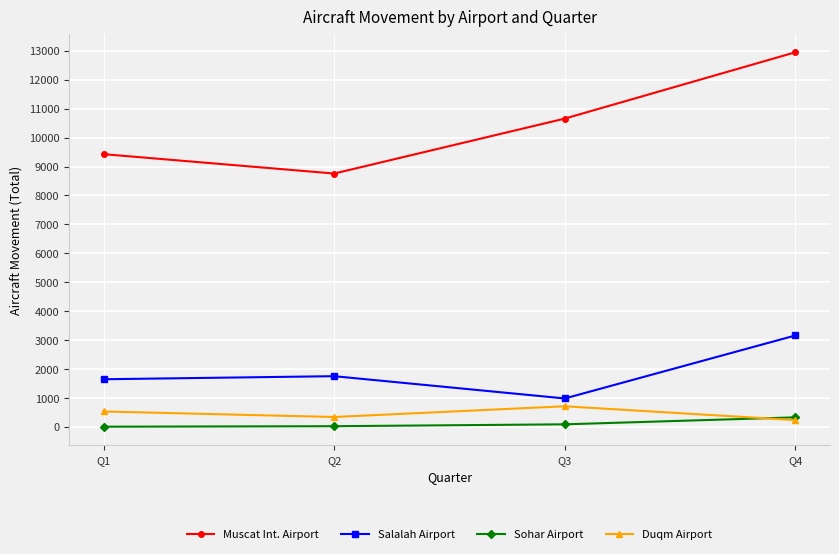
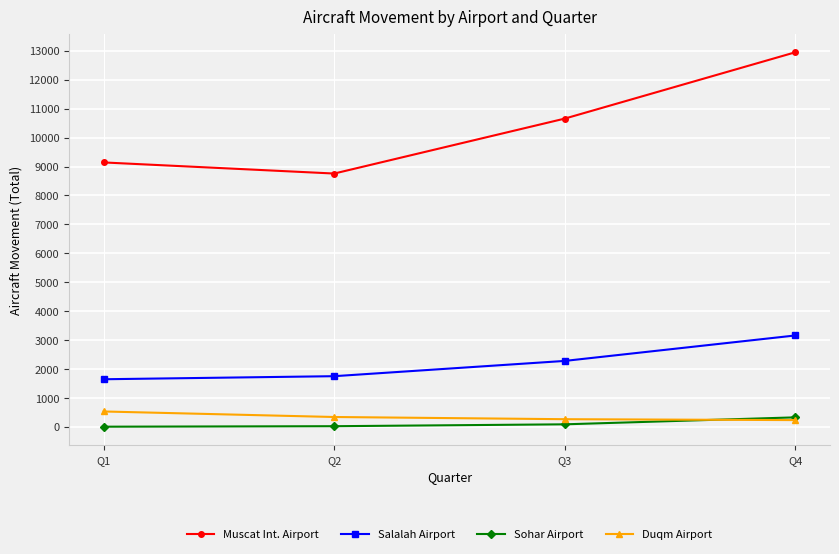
  {
    "Muscat Int. Airport": {
-     "Q1": 9400,
+     "Q1": 9100,
      "Q2": 8800,
      "Q3": 10700,
      "Q4": 13000
    },
    "Salalah Airport": {
      "Q1": 1600,
      "Q2": 1800,
-     "Q3": 1000,
+     "Q3": 2300,
      "Q4": 3200
    },
    "Sohar Airport": {
      "Q1": 0,
      "Q2": 0,
      "Q3": 100,
      "Q4": 300
    },
    "Duqm Airport": {
      "Q1": 500,
      "Q2": 300,
-     "Q3": 700,
+     "Q3": 300,
      "Q4": 200
    }
  }
